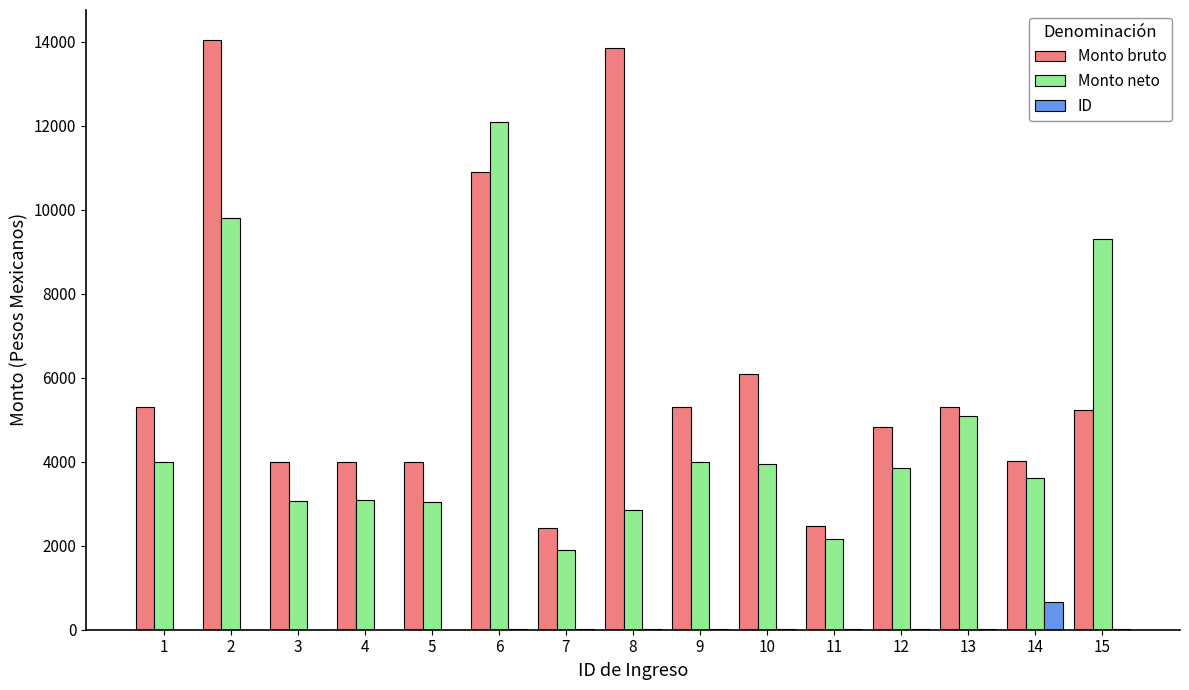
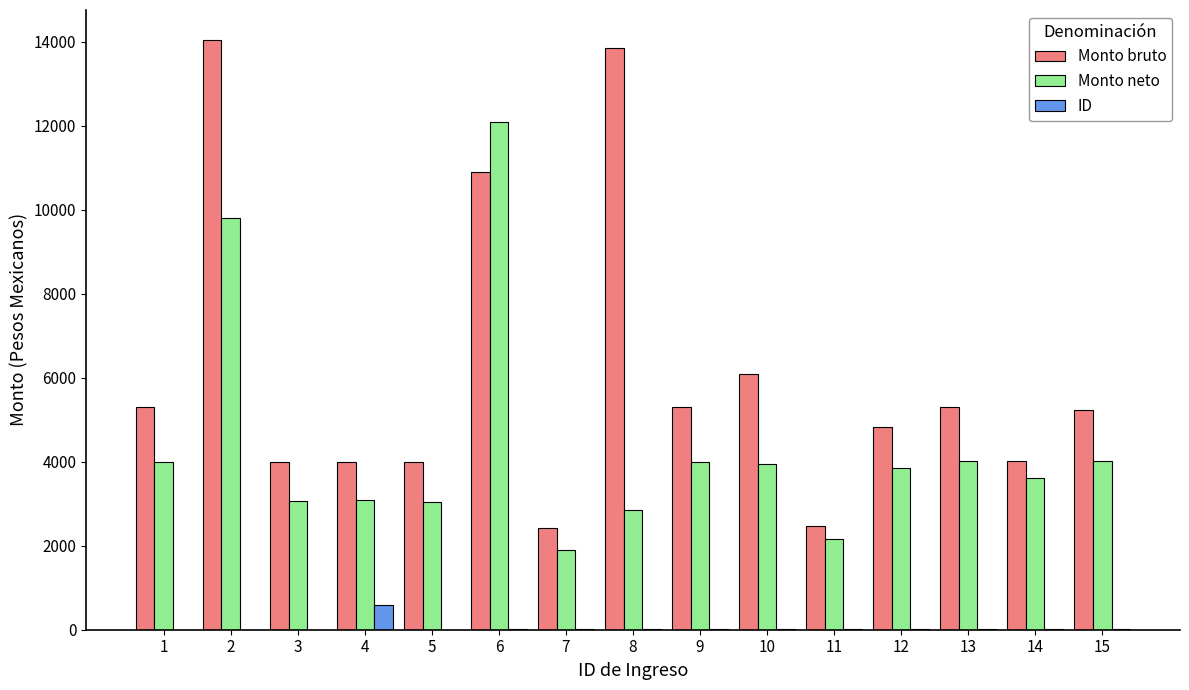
  {
    "Monto bruto": {
      "1": 5300,
      "2": 14100,
      "3": 4000,
      "4": 4000,
      "5": 4000,
      "6": 10900,
      "7": 2400,
      "8": 13800,
      "9": 5300,
      "10": 6100,
      "11": 2500,
      "12": 4800,
      "13": 5300,
      "14": 4000,
      "15": 5200
    },
    "Monto neto": {
      "1": 4000,
      "2": 9800,
      "3": 3100,
      "4": 3100,
      "5": 3000,
      "6": 12100,
      "7": 1900,
      "8": 2800,
      "9": 4000,
      "10": 3900,
      "11": 2200,
      "12": 3900,
-     "13": 5100,
+     "13": 4000,
      "14": 3600,
-     "15": 9300
+     "15": 4000
    },
    "ID": {
-     "4": 0,
-     "14": 700
+     "4": 600,
+     "14": 0
    }
  }
